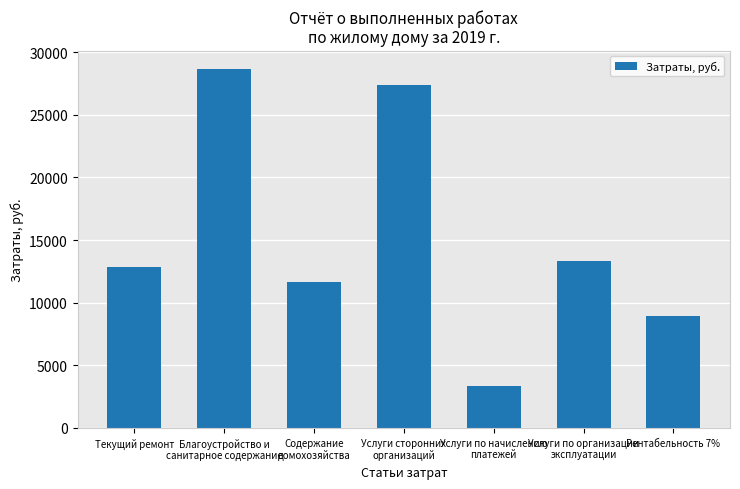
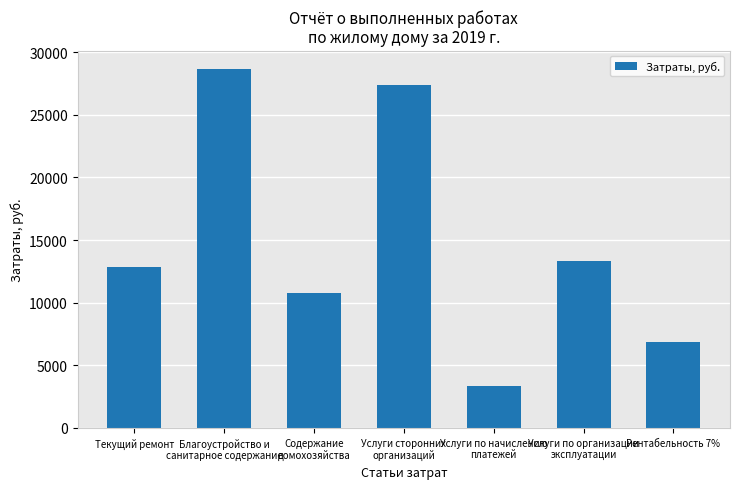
  {
    "Текущий ремонт": 12800,
    "Благоустройство и санитарное содержание": 28700,
-   "Содержание домохозяйства": 11700,
+   "Содержание домохозяйства": 10800,
    "Услуги сторонних организаций": 27400,
-   "Рентабельность 7%": 8900
+   "Рентабельность 7%": 6900
  }
